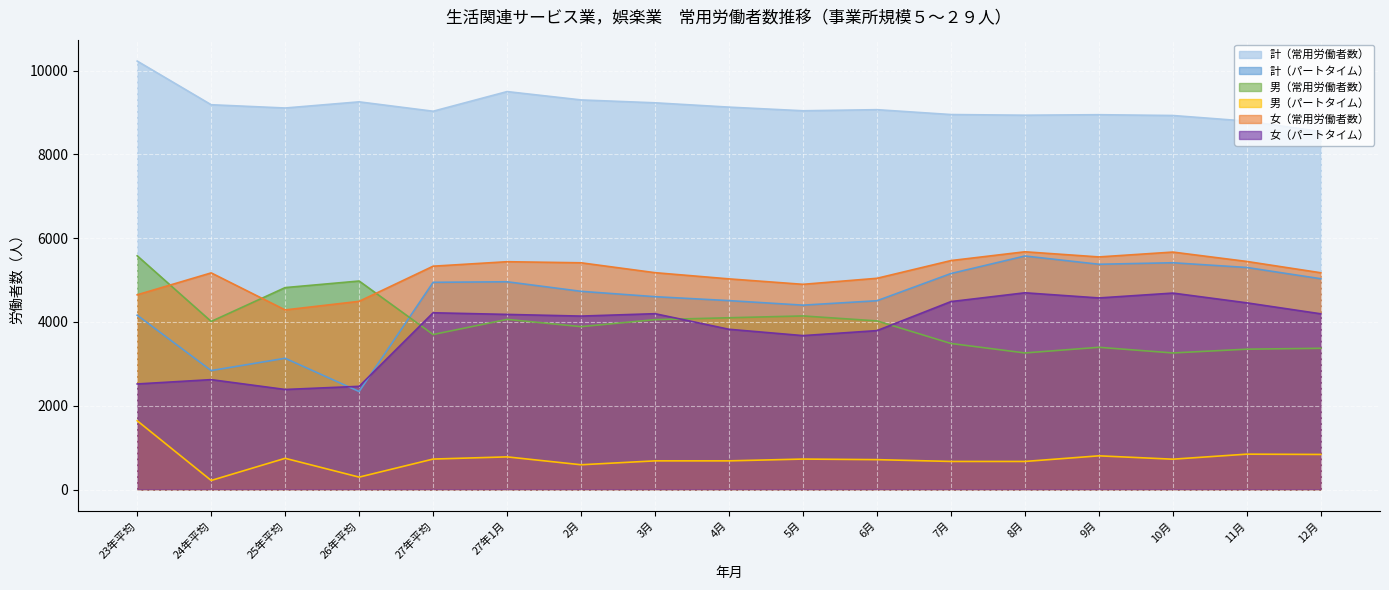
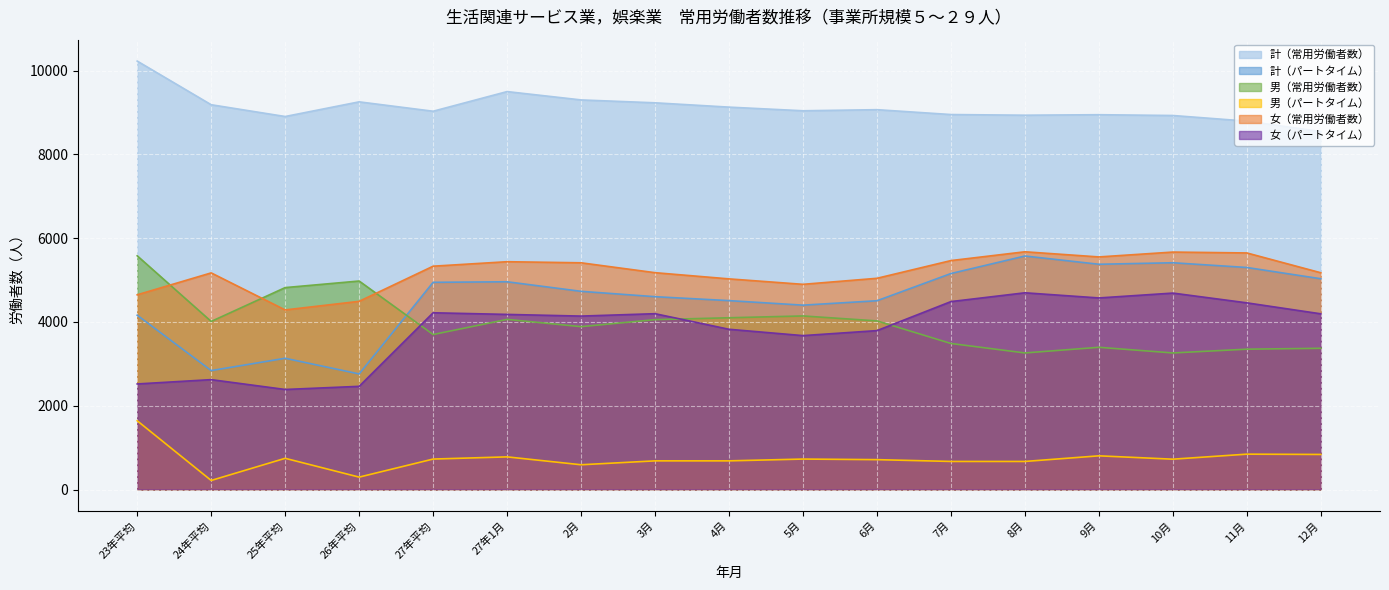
  {
    "計（常用労働者数）": {
      "23年平均": 10200,
      "24年平均": 9200,
-     "25年平均": 9100,
+     "25年平均": 8900,
      "26年平均": 9300,
      "27年平均": 9000,
      "27年1月": 9500,
      "2月": 9300,
      "3月": 9200,
      "4月": 9100,
      "5月": 9000,
      "6月": 9100,
      "7月": 9000,
      "8月": 8900,
      "9月": 8900,
      "10月": 8900
    },
    "計（パートタイム）": {
      "23年平均": 4200,
      "24年平均": 2800,
      "25年平均": 3100,
-     "26年平均": 2300,
+     "26年平均": 2800,
      "27年平均": 4900,
      "27年1月": 5000,
      "2月": 4700,
      "3月": 4600,
      "4月": 4500,
      "5月": 4400,
      "6月": 4500,
      "7月": 5200,
      "8月": 5600,
      "9月": 5400,
      "10月": 5400,
      "11月": 5300,
      "12月": 5000
    },
    "男（常用労働者数）": {
      "23年平均": 5600,
      "24年平均": 4000,
      "25年平均": 4800,
      "26年平均": 5000,
      "27年平均": 3700,
      "27年1月": 4100,
      "2月": 3900,
      "3月": 4100,
      "4月": 4100,
      "5月": 4100,
      "6月": 4000,
      "7月": 3500,
      "8月": 3300,
      "9月": 3400,
      "10月": 3300,
      "11月": 3400,
      "12月": 3400
    },
    "男（パートタイム）": {
      "23年平均": 1600,
      "24年平均": 200,
      "25年平均": 700,
      "26年平均": 300,
      "27年平均": 700,
      "27年1月": 800,
      "2月": 600,
      "3月": 700,
      "4月": 700,
      "5月": 700,
      "6月": 700,
      "7月": 700,
      "8月": 700,
      "9月": 800,
      "10月": 700,
      "11月": 800,
      "12月": 800
    },
    "女（常用労働者数）": {
      "23年平均": 4600,
      "24年平均": 5200,
      "25年平均": 4300,
      "26年平均": 4500,
      "27年平均": 5300,
      "27年1月": 5400,
      "2月": 5400,
      "3月": 5200,
      "4月": 5000,
      "5月": 4900,
      "6月": 5000,
      "7月": 5500,
      "8月": 5700,
      "9月": 5600,
      "10月": 5700,
-     "11月": 5400,
+     "11月": 5600,
      "12月": 5200
    },
    "女（パートタイム）": {
      "23年平均": 2500,
      "24年平均": 2600,
      "25年平均": 2400,
      "26年平均": 2500,
      "27年平均": 4200,
      "27年1月": 4200,
      "2月": 4100,
      "3月": 4200,
      "4月": 3800,
      "5月": 3700,
      "6月": 3800,
      "7月": 4500,
      "8月": 4700,
      "9月": 4600,
      "10月": 4700,
      "11月": 4500,
      "12月": 4200
    }
  }
